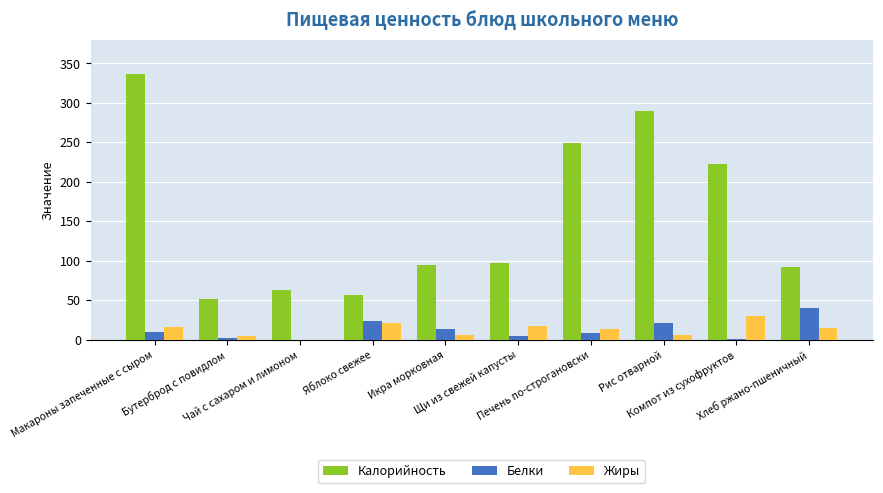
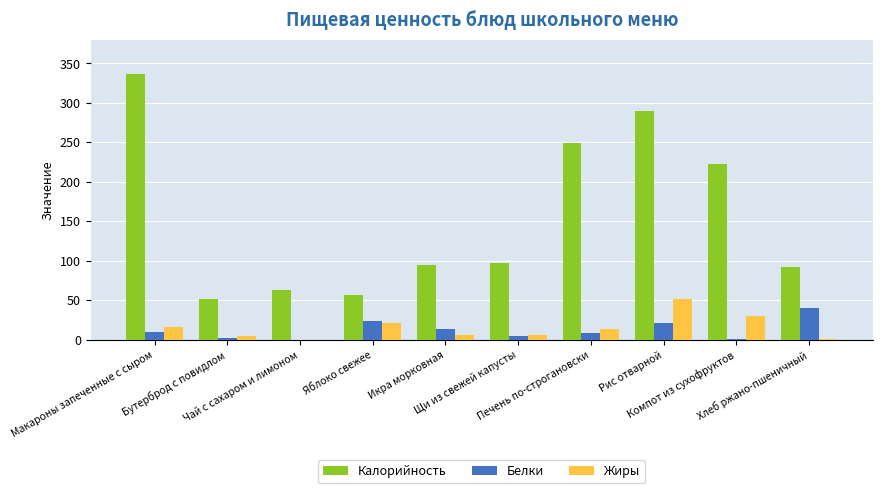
  {
    "Калорийность": {
      "Макароны запеченные с сыром": 340,
      "Бутерброд с повидлом": 50,
      "Чай с сахаром и лимоном": 60,
      "Яблоко свежее": 60,
      "Икра морковная": 90,
      "Щи из свежей капусты": 100,
      "Печень по-строгановски": 250,
      "Рис отварной": 290,
      "Компот из сухофруктов": 220,
      "Хлеб ржано-пшеничный": 90
    },
    "Белки": {
      "Макароны запеченные с сыром": 10,
      "Яблоко свежее": 20,
      "Икра морковная": 10,
      "Щи из свежей капусты": 0,
      "Печень по-строгановски": 10,
      "Рис отварной": 20,
      "Хлеб ржано-пшеничный": 40
    },
    "Жиры": {
      "Макароны запеченные с сыром": 20,
      "Бутерброд с повидлом": 0,
      "Яблоко свежее": 20,
      "Икра морковная": 10,
-     "Щи из свежей капусты": 20,
+     "Щи из свежей капусты": 10,
      "Печень по-строгановски": 10,
-     "Рис отварной": 10,
+     "Рис отварной": 50,
      "Компот из сухофруктов": 30,
-     "Хлеб ржано-пшеничный": 10
+     "Хлеб ржано-пшеничный": 0
    }
  }
